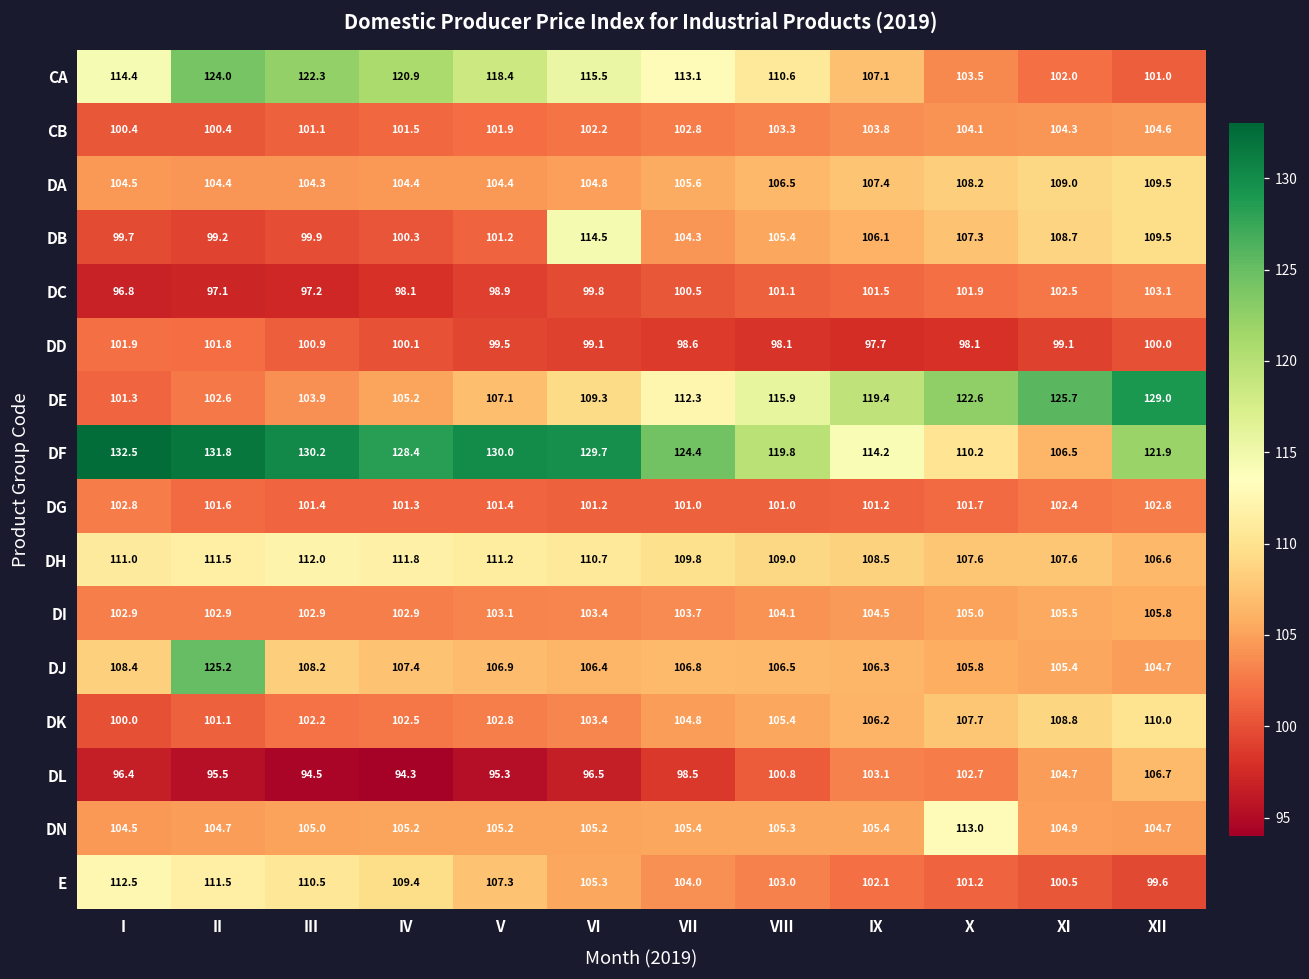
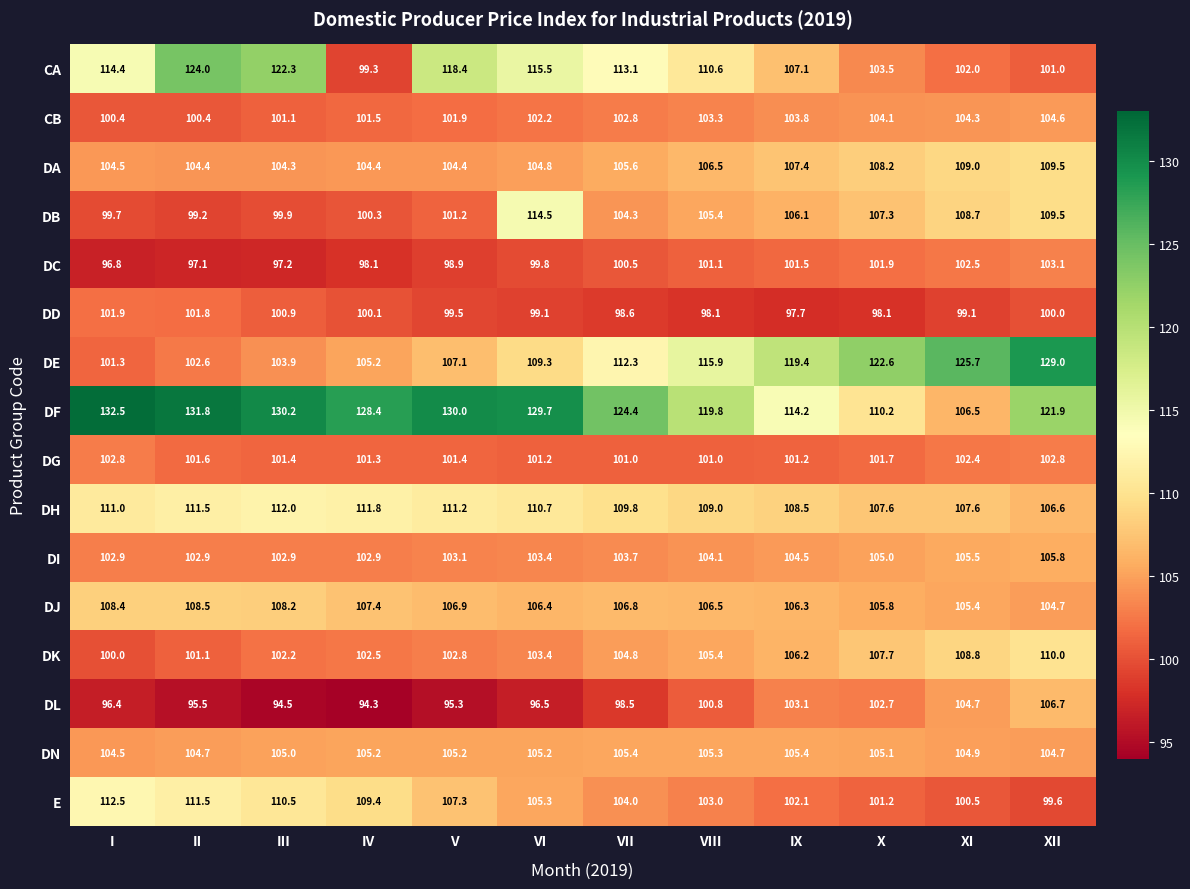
  {
    "CA": {
      "I": 114.4,
      "II": 124.0,
      "III": 122.3,
-     "IV": 120.9,
+     "IV": 99.3,
      "V": 118.4,
      "VI": 115.5,
      "VII": 113.1,
      "VIII": 110.6,
      "IX": 107.1,
      "X": 103.5,
      "XI": 102.0,
      "XII": 101.0
    },
    "CB": {
      "I": 100.4,
      "II": 100.4,
      "III": 101.1,
      "IV": 101.5,
      "V": 101.9,
      "VI": 102.2,
      "VII": 102.8,
      "VIII": 103.3,
      "IX": 103.8,
      "X": 104.1,
      "XI": 104.3,
      "XII": 104.6
    },
    "DA": {
      "I": 104.5,
      "II": 104.4,
      "III": 104.3,
      "IV": 104.4,
      "V": 104.4,
      "VI": 104.8,
      "VII": 105.6,
      "VIII": 106.5,
      "IX": 107.4,
      "X": 108.2,
      "XI": 109.0,
      "XII": 109.5
    },
    "DB": {
      "I": 99.7,
      "II": 99.2,
      "III": 99.9,
      "IV": 100.3,
      "V": 101.2,
      "VI": 114.5,
      "VII": 104.3,
      "VIII": 105.4,
      "IX": 106.1,
      "X": 107.3,
      "XI": 108.7,
      "XII": 109.5
    },
    "DC": {
      "I": 96.8,
      "II": 97.1,
      "III": 97.2,
      "IV": 98.1,
      "V": 98.9,
      "VI": 99.8,
      "VII": 100.5,
      "VIII": 101.1,
      "IX": 101.5,
      "X": 101.9,
      "XI": 102.5,
      "XII": 103.1
    },
    "DD": {
      "I": 101.9,
      "II": 101.8,
      "III": 100.9,
      "IV": 100.1,
      "V": 99.5,
      "VI": 99.1,
      "VII": 98.6,
      "VIII": 98.1,
      "IX": 97.7,
      "X": 98.1,
      "XI": 99.1,
      "XII": 100.0
    },
    "DE": {
      "I": 101.3,
      "II": 102.6,
      "III": 103.9,
      "IV": 105.2,
      "V": 107.1,
      "VI": 109.3,
      "VII": 112.3,
      "VIII": 115.9,
      "IX": 119.4,
      "X": 122.6,
      "XI": 125.7,
      "XII": 129.0
    },
    "DF": {
      "I": 132.5,
      "II": 131.8,
      "III": 130.2,
      "IV": 128.4,
      "V": 130.0,
      "VI": 129.7,
      "VII": 124.4,
      "VIII": 119.8,
      "IX": 114.2,
      "X": 110.2,
      "XI": 106.5,
      "XII": 121.9
    },
    "DG": {
      "I": 102.8,
      "II": 101.6,
      "III": 101.4,
      "IV": 101.3,
      "V": 101.4,
      "VI": 101.2,
      "VII": 101.0,
      "VIII": 101.0,
      "IX": 101.2,
      "X": 101.7,
      "XI": 102.4,
      "XII": 102.8
    },
    "DH": {
      "I": 111.0,
      "II": 111.5,
      "III": 112.0,
      "IV": 111.8,
      "V": 111.2,
      "VI": 110.7,
      "VII": 109.8,
      "VIII": 109.0,
      "IX": 108.5,
      "X": 107.6,
      "XI": 107.6,
      "XII": 106.6
    },
    "DI": {
      "I": 102.9,
      "II": 102.9,
      "III": 102.9,
      "IV": 102.9,
      "V": 103.1,
      "VI": 103.4,
      "VII": 103.7,
      "VIII": 104.1,
      "IX": 104.5,
      "X": 105.0,
      "XI": 105.5,
      "XII": 105.8
    },
    "DJ": {
      "I": 108.4,
-     "II": 125.2,
+     "II": 108.5,
      "III": 108.2,
      "IV": 107.4,
      "V": 106.9,
      "VI": 106.4,
      "VII": 106.8,
      "VIII": 106.5,
      "IX": 106.3,
      "X": 105.8,
      "XI": 105.4,
      "XII": 104.7
    },
    "DK": {
      "I": 100.0,
      "II": 101.1,
      "III": 102.2,
      "IV": 102.5,
      "V": 102.8,
      "VI": 103.4,
      "VII": 104.8,
      "VIII": 105.4,
      "IX": 106.2,
      "X": 107.7,
      "XI": 108.8,
      "XII": 110.0
    },
    "DL": {
      "I": 96.4,
      "II": 95.5,
      "III": 94.5,
      "IV": 94.3,
      "V": 95.3,
      "VI": 96.5,
      "VII": 98.5,
      "VIII": 100.8,
      "IX": 103.1,
      "X": 102.7,
      "XI": 104.7,
      "XII": 106.7
    },
    "DN": {
      "I": 104.5,
      "II": 104.7,
      "III": 105.0,
      "IV": 105.2,
      "V": 105.2,
      "VI": 105.2,
      "VII": 105.4,
      "VIII": 105.3,
      "IX": 105.4,
-     "X": 113.0,
+     "X": 105.1,
      "XI": 104.9,
      "XII": 104.7
    },
    "E": {
      "I": 112.5,
      "II": 111.5,
      "III": 110.5,
      "IV": 109.4,
      "V": 107.3,
      "VI": 105.3,
      "VII": 104.0,
      "VIII": 103.0,
      "IX": 102.1,
      "X": 101.2,
      "XI": 100.5,
      "XII": 99.6
    }
  }
